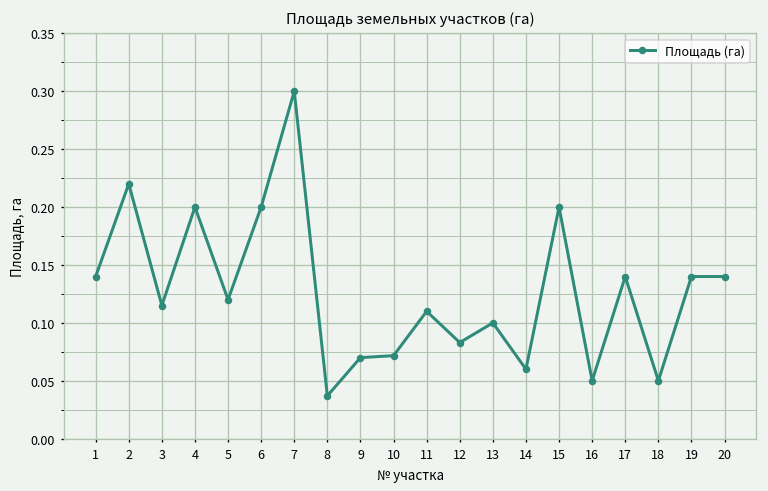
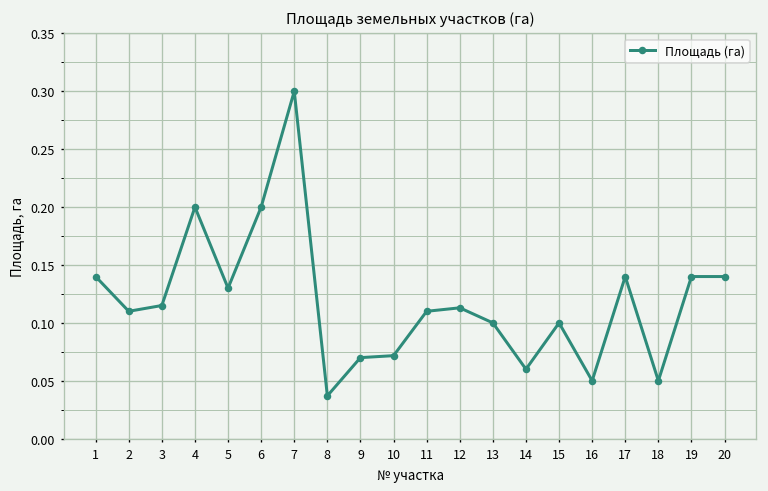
  {
    "1": 0.14,
-   "2": 0.22,
+   "2": 0.11,
    "3": 0.12,
    "4": 0.20,
-   "5": 0.12,
+   "5": 0.13,
    "6": 0.20,
    "7": 0.30,
    "8": 0.04,
    "9": 0.07,
    "10": 0.07,
    "11": 0.11,
-   "12": 0.08,
+   "12": 0.11,
    "13": 0.10,
    "14": 0.06,
-   "15": 0.2,
+   "15": 0.1,
    "16": 0.05,
    "17": 0.14,
    "18": 0.05,
    "19": 0.14,
    "20": 0.14
  }
